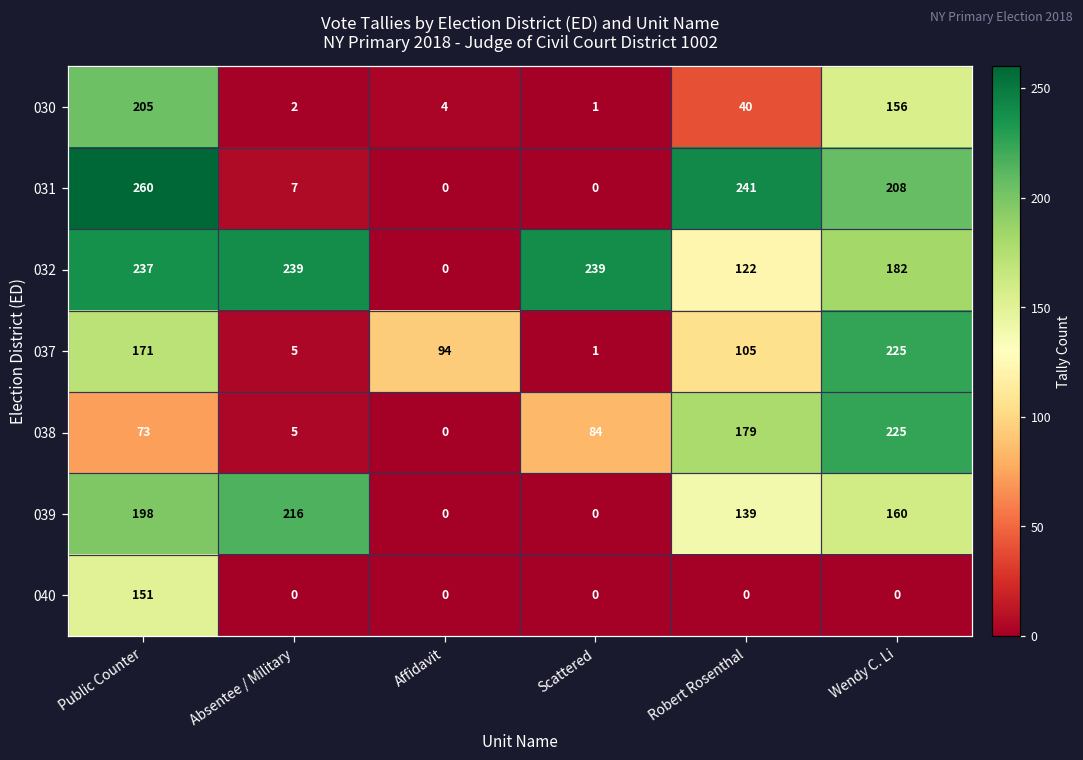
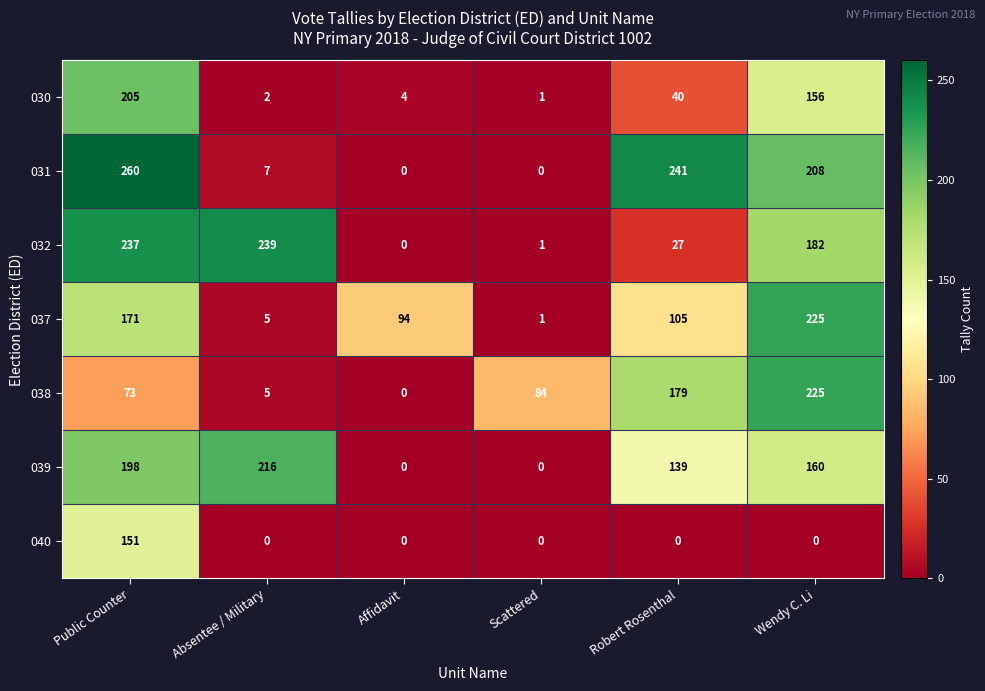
  {
    "030": {
      "Public Counter": 205,
      "Absentee / Military": 2,
      "Affidavit": 4,
      "Scattered": 1,
      "Robert Rosenthal": 40,
      "Wendy C. Li": 156
    },
    "031": {
      "Public Counter": 260,
      "Absentee / Military": 7,
      "Affidavit": 0,
      "Scattered": 0,
      "Robert Rosenthal": 241,
      "Wendy C. Li": 208
    },
    "032": {
      "Public Counter": 237,
      "Absentee / Military": 239,
      "Affidavit": 0,
-     "Scattered": 239,
-     "Robert Rosenthal": 122,
+     "Scattered": 1,
+     "Robert Rosenthal": 27,
      "Wendy C. Li": 182
    },
    "037": {
      "Public Counter": 171,
      "Absentee / Military": 5,
      "Affidavit": 94,
      "Scattered": 1,
      "Robert Rosenthal": 105,
      "Wendy C. Li": 225
    },
    "038": {
      "Public Counter": 73,
      "Absentee / Military": 5,
      "Affidavit": 0,
      "Scattered": 84,
      "Robert Rosenthal": 179,
      "Wendy C. Li": 225
    },
    "039": {
      "Public Counter": 198,
      "Absentee / Military": 216,
      "Affidavit": 0,
      "Scattered": 0,
      "Robert Rosenthal": 139,
      "Wendy C. Li": 160
    },
    "040": {
      "Public Counter": 151,
      "Absentee / Military": 0,
      "Affidavit": 0,
      "Scattered": 0,
      "Robert Rosenthal": 0,
      "Wendy C. Li": 0
    }
  }
